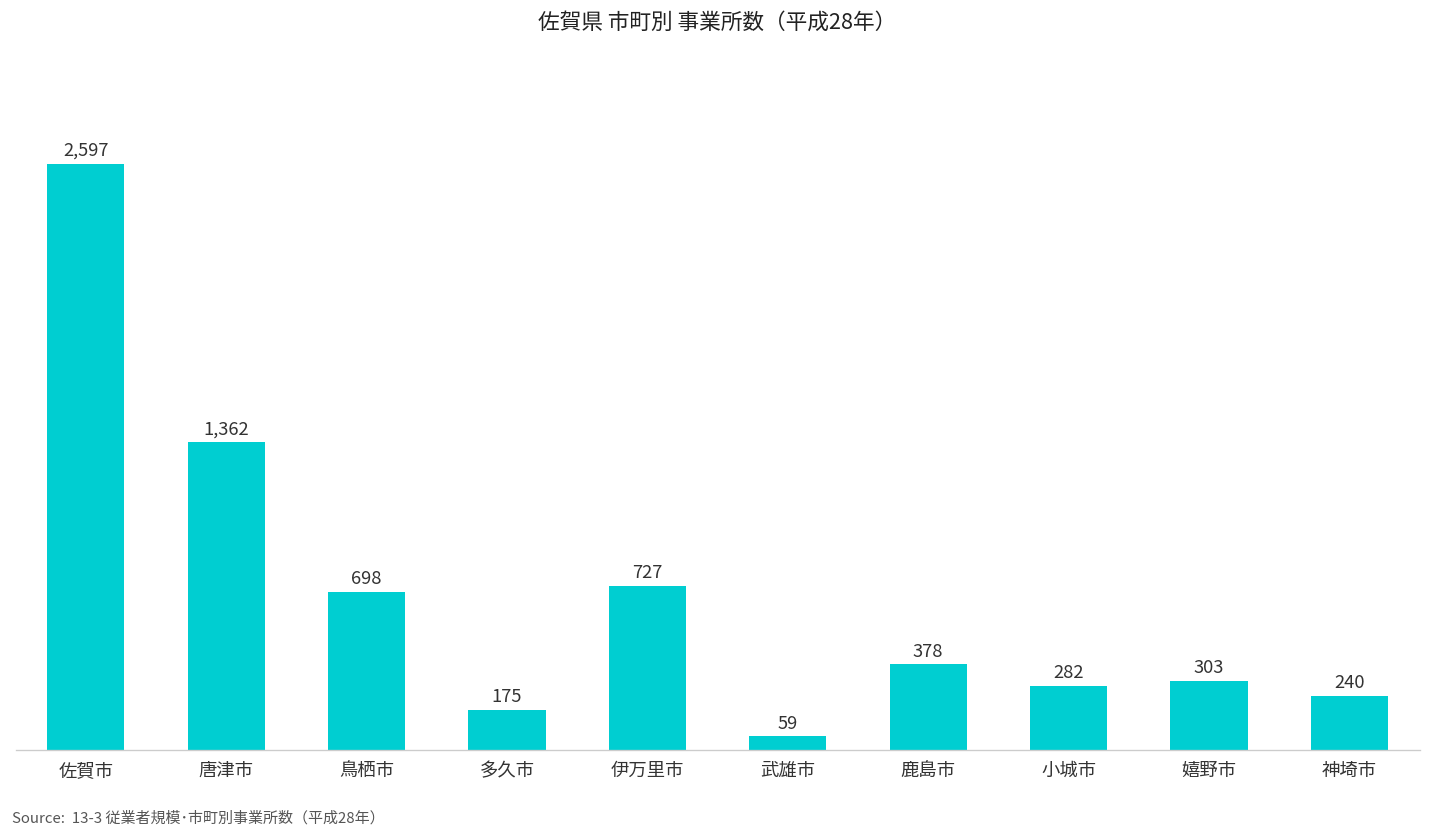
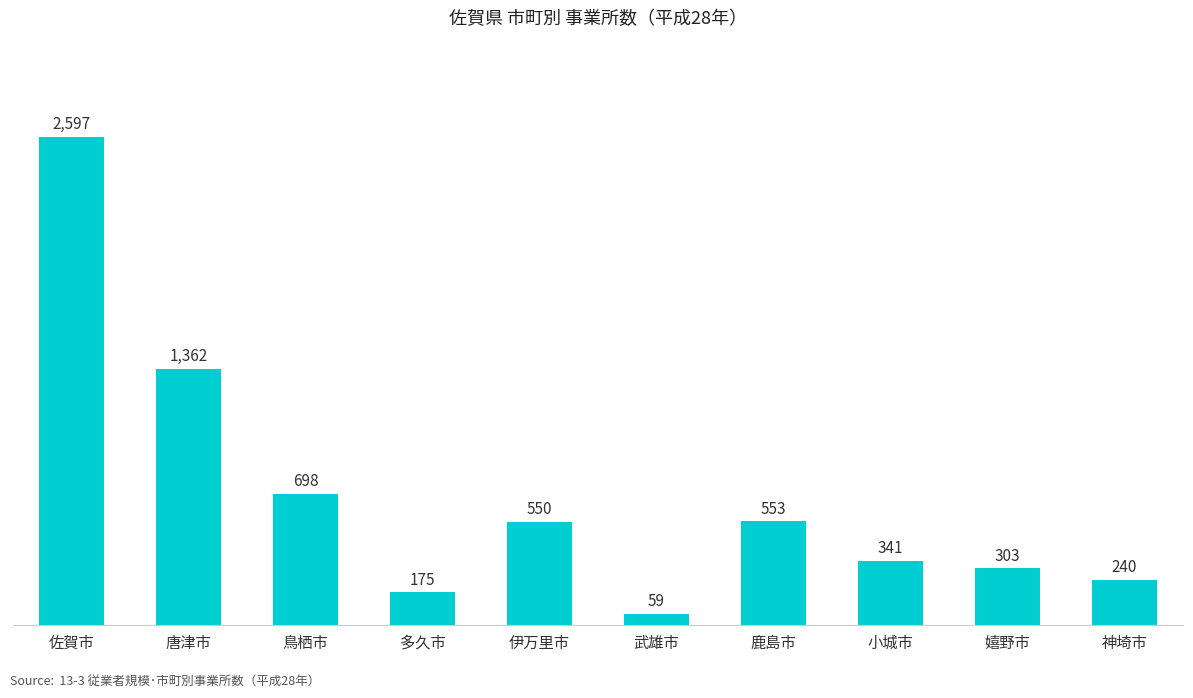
  {
    "佐賀市": "2,597",
    "唐津市": "1,362",
    "鳥栖市": "698",
    "多久市": "175",
-   "伊万里市": "727",
+   "伊万里市": "550",
    "武雄市": "59",
-   "鹿島市": "378",
-   "小城市": "282",
+   "鹿島市": "553",
+   "小城市": "341",
    "嬉野市": "303",
    "神埼市": "240"
  }
